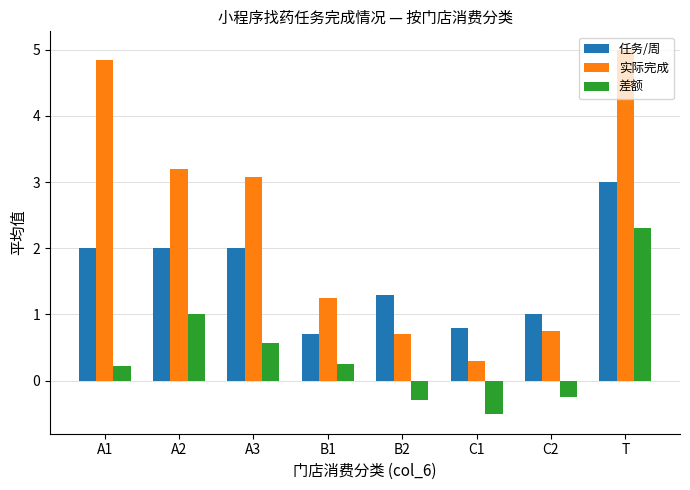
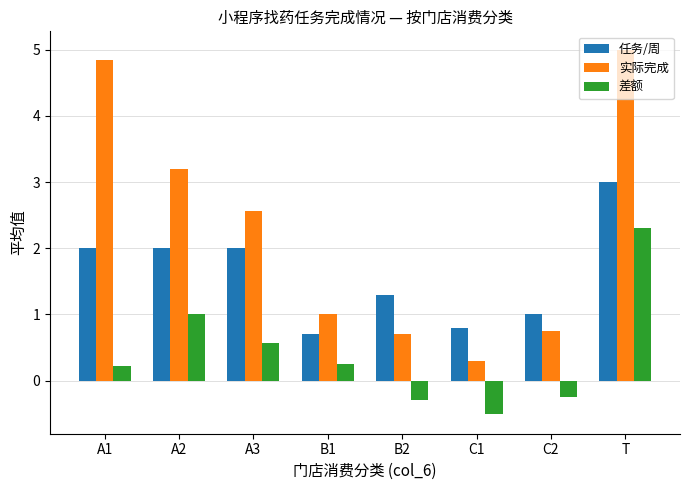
  {
    "任务/周": {
      "A1": 2.0,
      "A2": 2.0,
      "A3": 2.0,
      "B1": 0.7,
      "B2": 1.3,
      "C1": 0.8,
      "C2": 1.0,
      "T": 3.0
    },
    "实际完成": {
      "A1": 4.8,
      "A2": 3.2,
-     "A3": 3.1,
-     "B1": 1.3,
+     "A3": 2.6,
+     "B1": 1.0,
      "B2": 0.7,
      "C1": 0.3,
      "C2": 0.8
    },
    "差额": {
      "A1": 0.2,
      "A2": 1.0,
      "A3": 0.6,
      "B1": 0.3,
      "B2": -0.3,
      "C1": -0.5,
      "C2": -0.3,
      "T": 2.3
    }
  }
